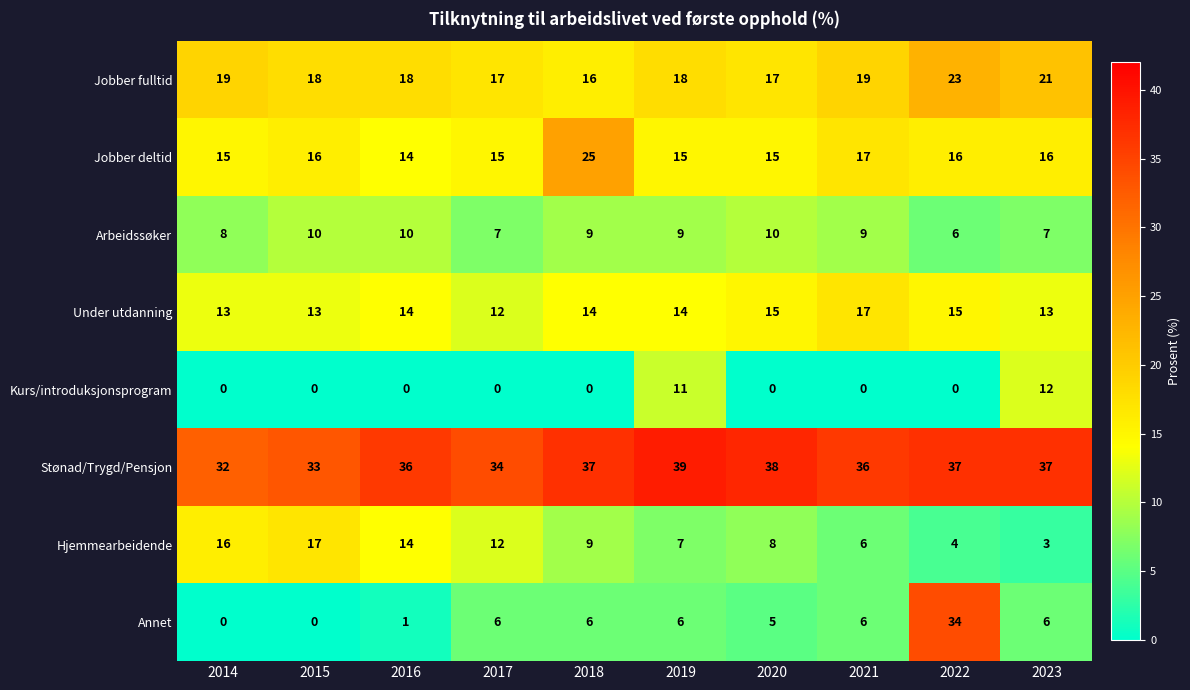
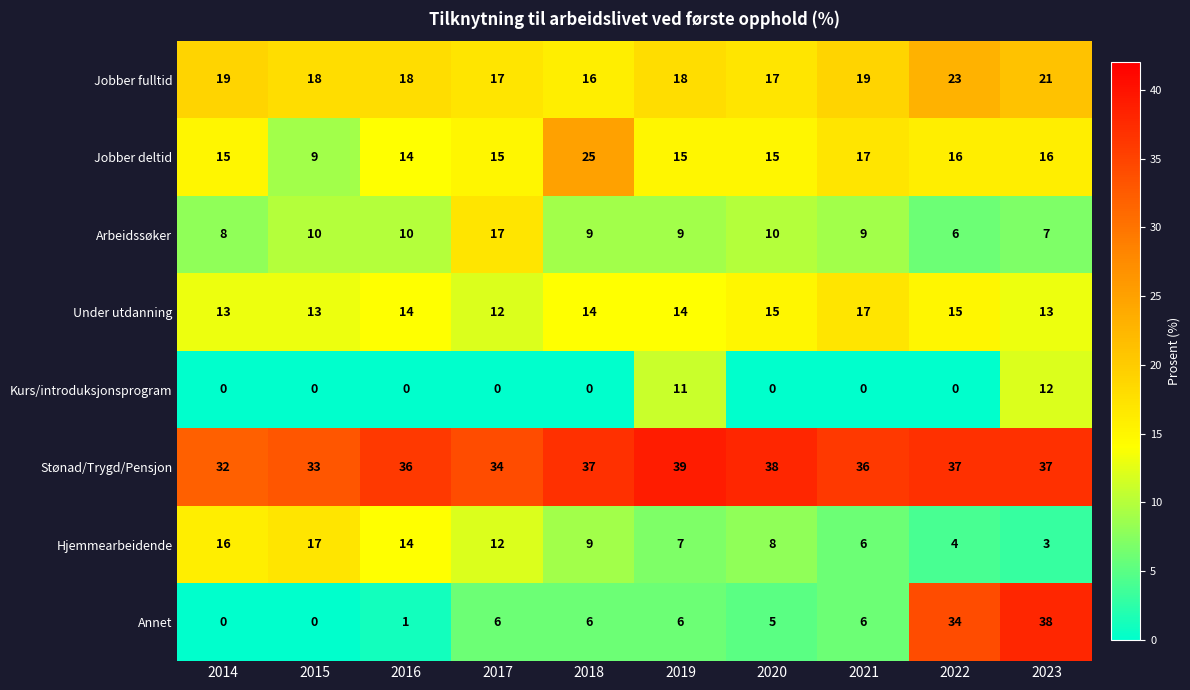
  {
    "Jobber fulltid": {
      "2014": 19,
      "2015": 18,
      "2016": 18,
      "2017": 17,
      "2018": 16,
      "2019": 18,
      "2020": 17,
      "2021": 19,
      "2022": 23,
      "2023": 21
    },
    "Jobber deltid": {
      "2014": 15,
-     "2015": 16,
+     "2015": 9,
      "2016": 14,
      "2017": 15,
      "2018": 25,
      "2019": 15,
      "2020": 15,
      "2021": 17,
      "2022": 16,
      "2023": 16
    },
    "Arbeidssøker": {
      "2014": 8,
      "2015": 10,
      "2016": 10,
-     "2017": 7,
+     "2017": 17,
      "2018": 9,
      "2019": 9,
      "2020": 10,
      "2021": 9,
      "2022": 6,
      "2023": 7
    },
    "Under utdanning": {
      "2014": 13,
      "2015": 13,
      "2016": 14,
      "2017": 12,
      "2018": 14,
      "2019": 14,
      "2020": 15,
      "2021": 17,
      "2022": 15,
      "2023": 13
    },
    "Kurs/introduksjonsprogram": {
      "2014": 0,
      "2015": 0,
      "2016": 0,
      "2017": 0,
      "2018": 0,
      "2019": 11,
      "2020": 0,
      "2021": 0,
      "2022": 0,
      "2023": 12
    },
    "Stønad/Trygd/Pensjon": {
      "2014": 32,
      "2015": 33,
      "2016": 36,
      "2017": 34,
      "2018": 37,
      "2019": 39,
      "2020": 38,
      "2021": 36,
      "2022": 37,
      "2023": 37
    },
    "Hjemmearbeidende": {
      "2014": 16,
      "2015": 17,
      "2016": 14,
      "2017": 12,
      "2018": 9,
      "2019": 7,
      "2020": 8,
      "2021": 6,
      "2022": 4,
      "2023": 3
    },
    "Annet": {
      "2014": 0,
      "2015": 0,
      "2016": 1,
      "2017": 6,
      "2018": 6,
      "2019": 6,
      "2020": 5,
      "2021": 6,
      "2022": 34,
-     "2023": 6
+     "2023": 38
    }
  }
